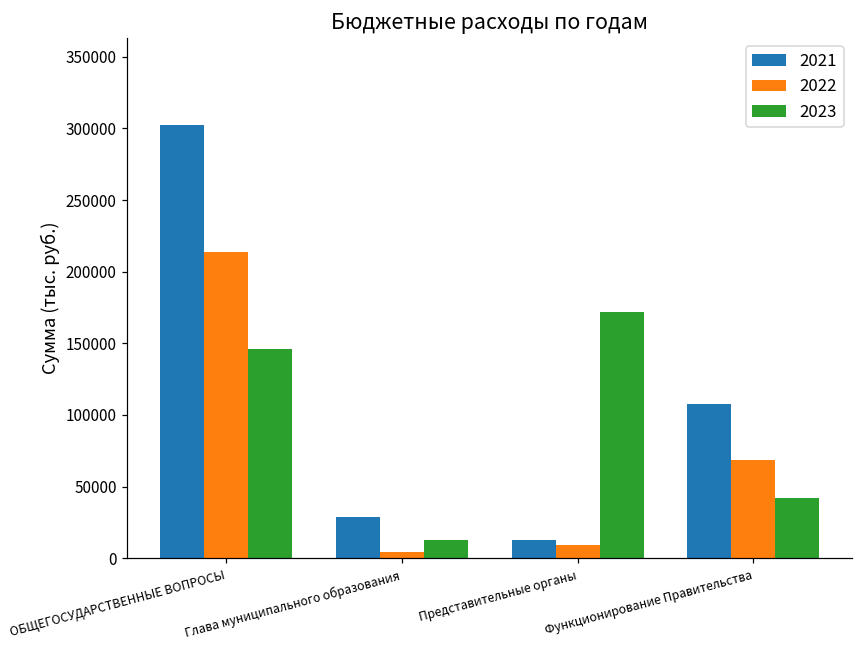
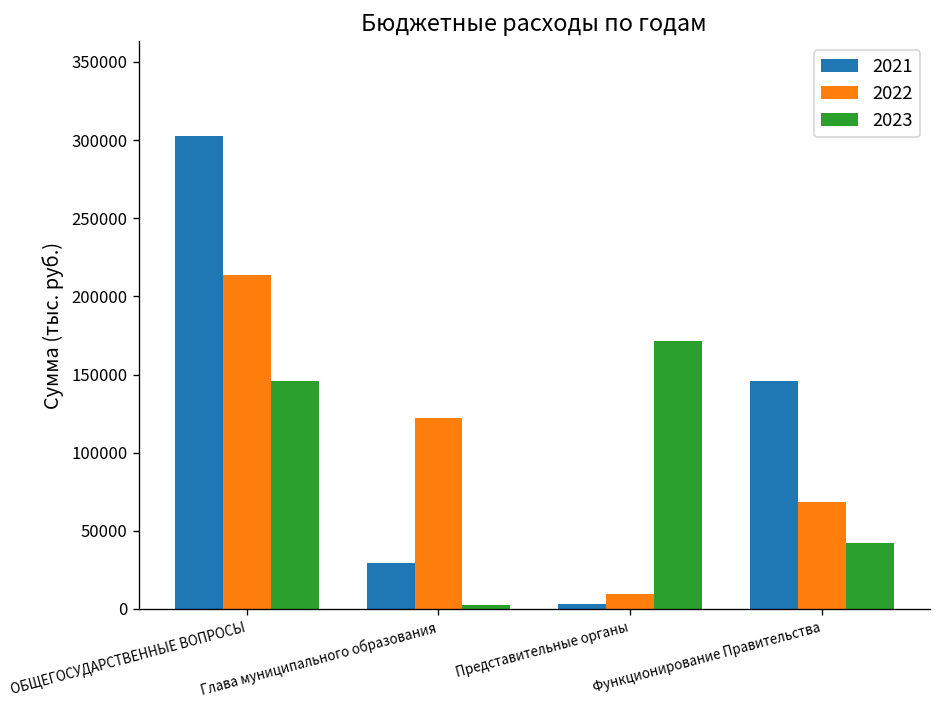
  {
    "2021": {
      "ОБЩЕГОСУДАРСТВЕННЫЕ ВОПРОСЫ": 303000,
      "Глава муниципального образования": 29000,
-     "Представительные органы": 13000,
-     "Функционирование Правительства": 108000
+     "Представительные органы": 3000,
+     "Функционирование Правительства": 146000
    },
    "2022": {
      "ОБЩЕГОСУДАРСТВЕННЫЕ ВОПРОСЫ": 214000,
-     "Глава муниципального образования": 4000,
+     "Глава муниципального образования": 122000,
      "Представительные органы": 9000,
      "Функционирование Правительства": 68000
    },
    "2023": {
      "ОБЩЕГОСУДАРСТВЕННЫЕ ВОПРОСЫ": 146000,
-     "Глава муниципального образования": 13000,
+     "Глава муниципального образования": 3000,
      "Представительные органы": 172000,
      "Функционирование Правительства": 42000
    }
  }
